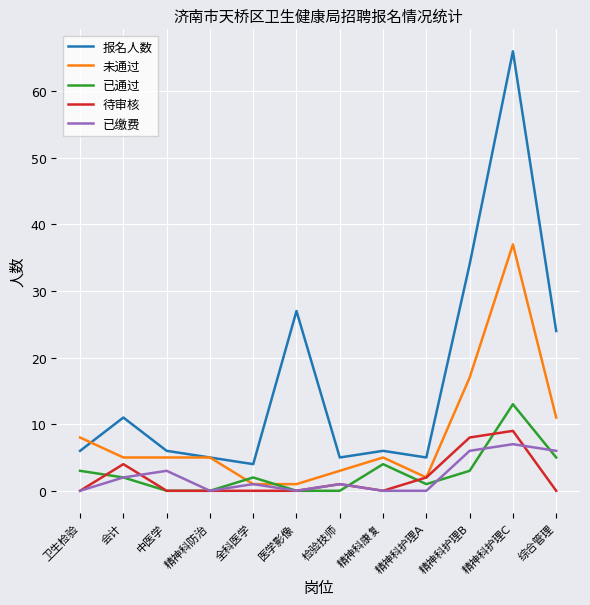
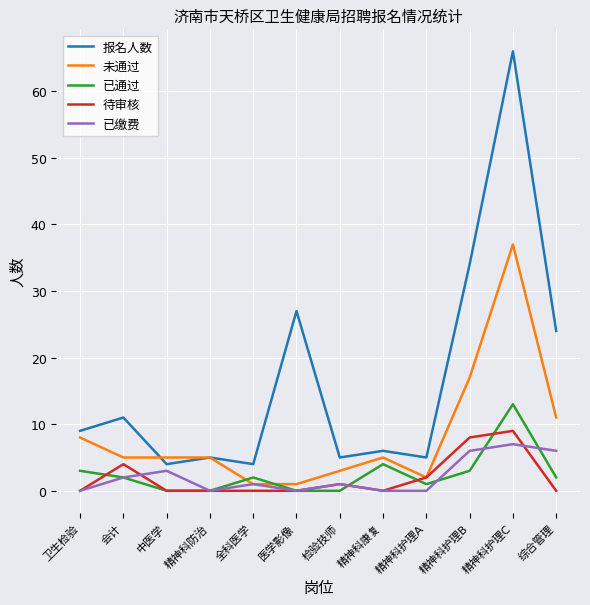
  {
    "报名人数": {
-     "卫生检验": 6,
+     "卫生检验": 9,
      "会计": 11,
-     "中医学": 6,
+     "中医学": 4,
      "全科医学": 4,
      "医学影像": 27,
      "检验技师": 5,
      "精神科康复": 6,
      "精神科护理A": 5,
      "精神科护理B": 34,
      "精神科护理C": 66,
      "综合管理": 24
    },
    "未通过": {
      "卫生检验": 8,
      "会计": 5,
      "中医学": 5,
      "医学影像": 1,
      "检验技师": 3,
      "精神科康复": 5,
      "精神科护理B": 17,
      "精神科护理C": 37,
      "综合管理": 11
    },
    "已通过": {
      "卫生检验": 3,
      "全科医学": 2,
      "检验技师": 0,
      "精神科康复": 4,
      "精神科护理A": 1,
      "精神科护理B": 3,
      "精神科护理C": 13,
-     "综合管理": 5
+     "综合管理": 2
    },
    "待审核": {
      "会计": 4,
      "全科医学": 0,
      "精神科护理B": 8,
      "精神科护理C": 9,
      "综合管理": 0
    },
    "已缴费": {
      "中医学": 3,
      "精神科护理A": 0,
      "精神科护理B": 6,
      "精神科护理C": 7,
      "综合管理": 6
    }
  }
